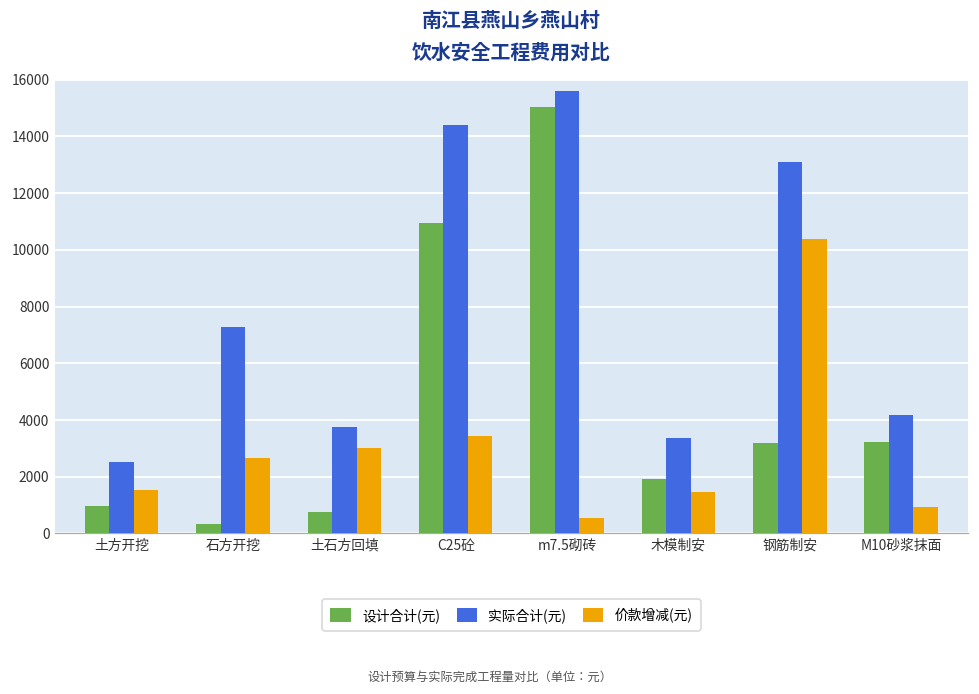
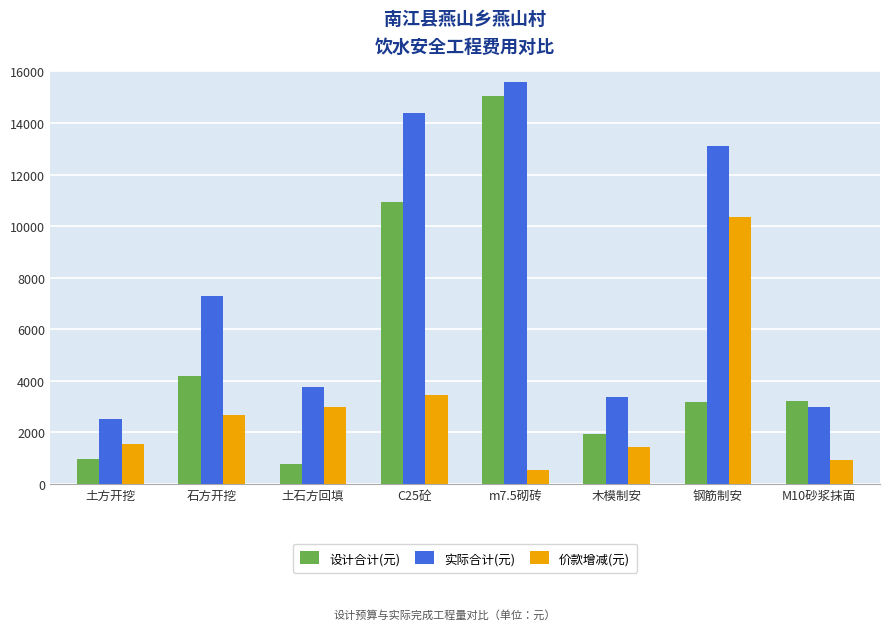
  {
    "设计合计(元)": {
      "土方开挖": 1000,
-     "石方开挖": 300,
+     "石方开挖": 4200,
      "土石方回填": 800,
      "C25砼": 10900,
      "m7.5砌砖": 15000,
      "木模制安": 1900,
      "钢筋制安": 3200,
      "M10砂浆抹面": 3200
    },
    "实际合计(元)": {
      "土方开挖": 2500,
      "石方开挖": 7300,
      "土石方回填": 3800,
      "C25砼": 14400,
      "m7.5砌砖": 15600,
      "木模制安": 3400,
      "钢筋制安": 13100,
-     "M10砂浆抹面": 4200
+     "M10砂浆抹面": 3000
    },
    "价款增减(元)": {
      "土方开挖": 1500,
      "石方开挖": 2700,
      "土石方回填": 3000,
      "C25砼": 3500,
      "m7.5砌砖": 500,
      "木模制安": 1400,
      "钢筋制安": 10400,
      "M10砂浆抹面": 900
    }
  }
